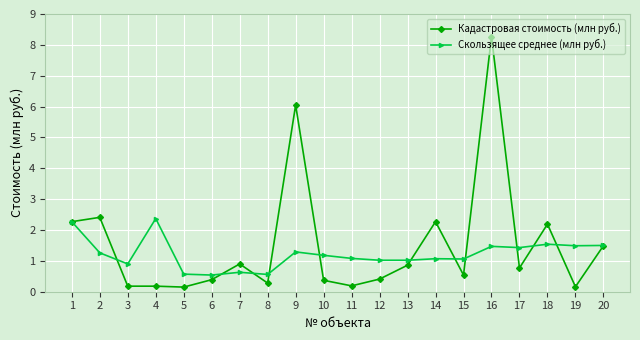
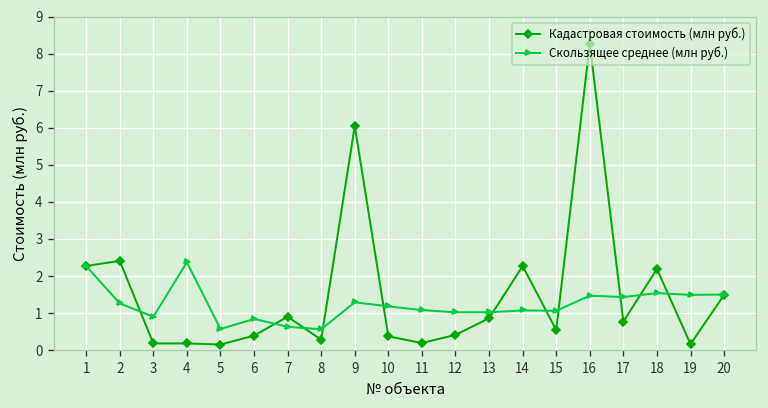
  {
    "Кадастровая стоимость (млн руб.)": {
      "2": 2.4,
      "3": 0.2,
      "4": 0.2,
      "5": 0.2,
      "6": 0.4,
      "7": 0.9,
      "8": 0.3,
      "9": 6.1,
      "10": 0.4,
      "11": 0.2,
      "12": 0.4,
      "13": 0.9,
      "14": 2.3,
      "15": 0.5,
      "17": 0.8,
      "18": 2.2,
      "19": 0.2
    },
    "Скользящее среднее (млн руб.)": {
      "2": 1.3,
      "3": 0.9,
      "4": 2.4,
      "5": 0.6,
-     "6": 0.5,
+     "6": 0.8,
      "7": 0.6,
      "8": 0.6,
      "9": 1.3,
      "10": 1.2,
      "11": 1.1,
      "12": 1.0,
      "13": 1.0,
      "14": 1.1,
      "15": 1.1,
      "16": 1.5,
      "17": 1.4,
      "18": 1.5,
      "19": 1.5
    }
  }
